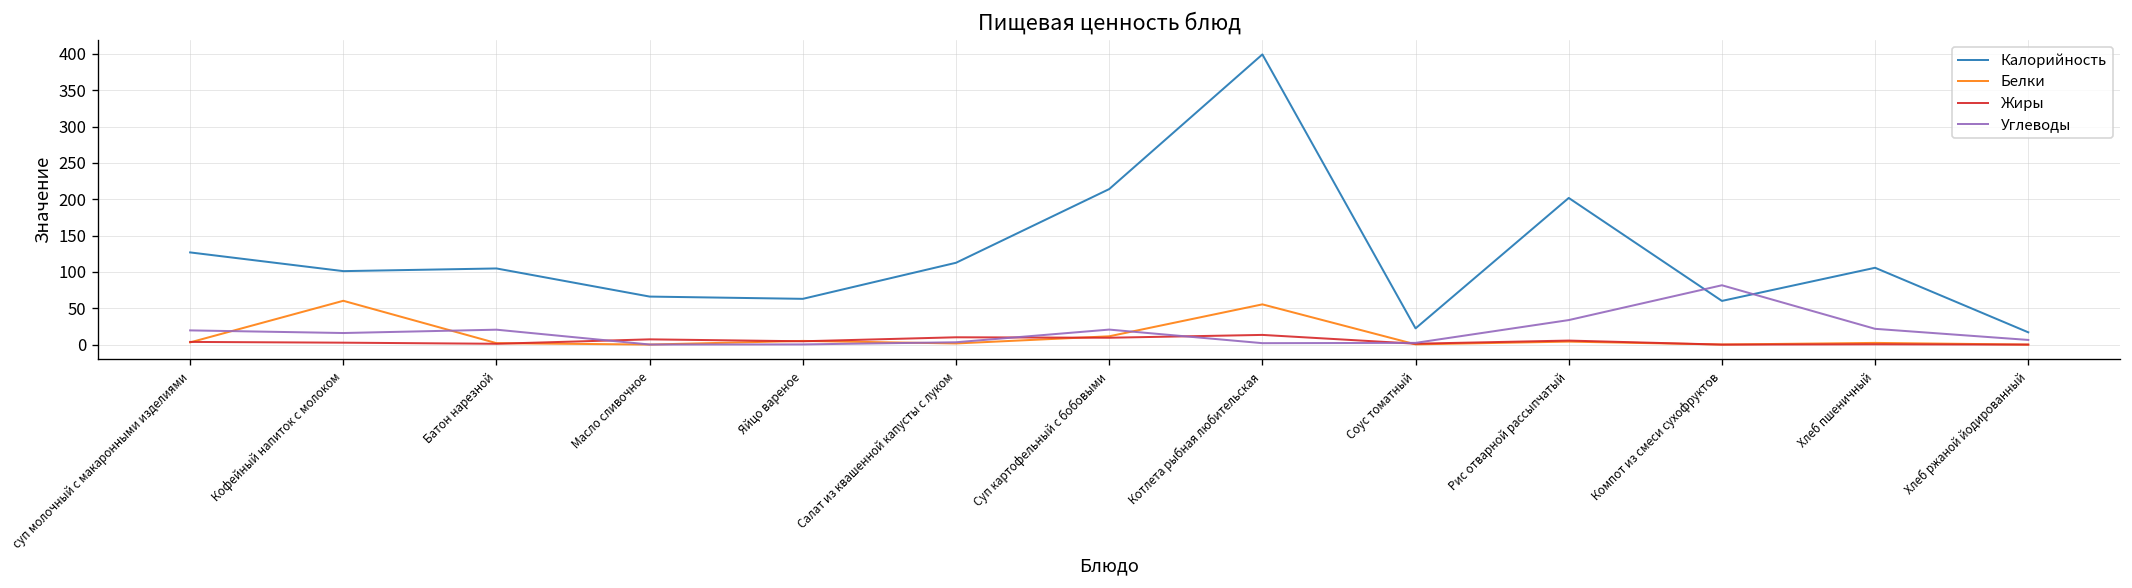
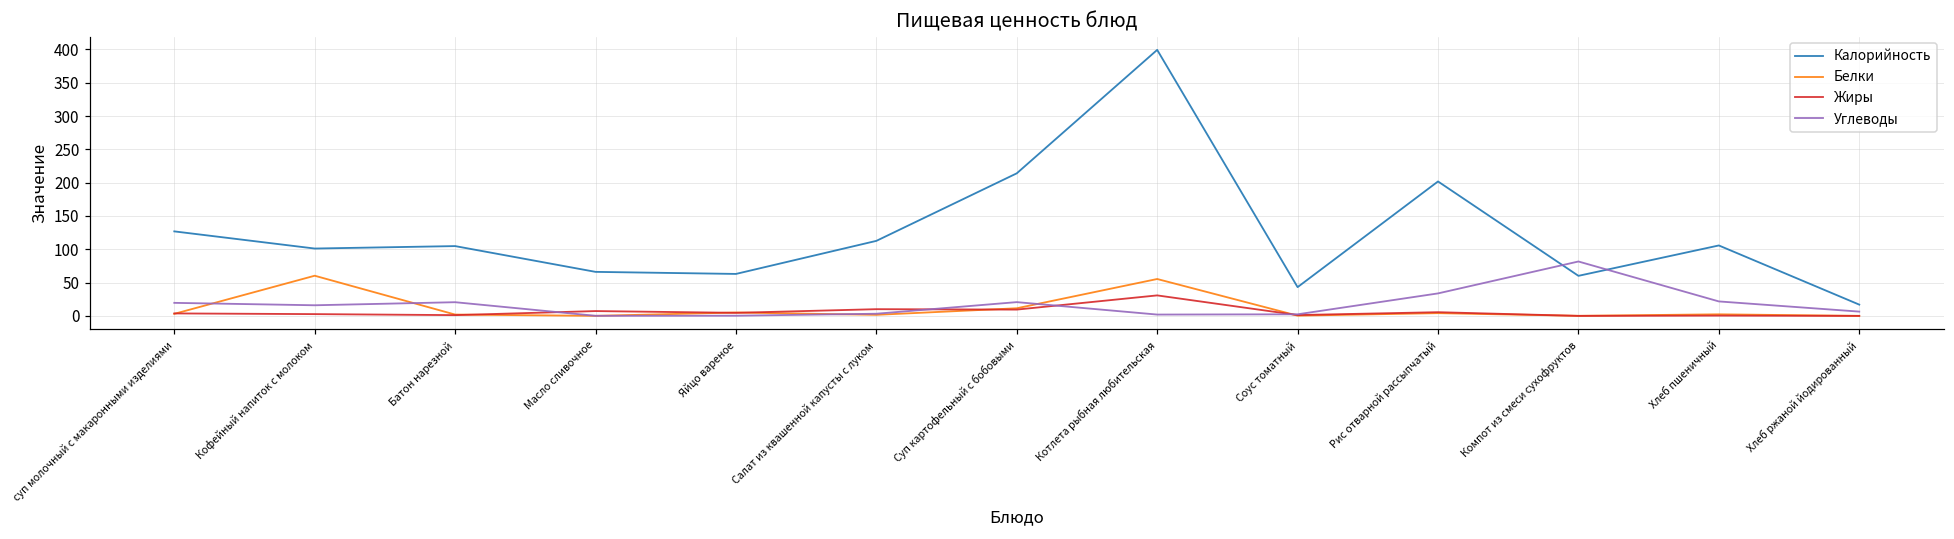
  {
    "Калорийность": {
      "суп молочный с макаронными изделиями": 130,
      "Кофейный напиток с молоком": 100,
      "Батон нарезной": 100,
      "Масло сливочное": 70,
      "Яйцо вареное": 60,
      "Салат из квашенной капусты с луком": 110,
      "Суп картофельный с бобовыми": 210,
      "Котлета рыбная любительская": 400,
-     "Соус томатный": 20,
+     "Соус томатный": 40,
      "Рис отварной рассыпчатый": 200,
      "Компот из смеси сухофруктов": 60,
      "Хлеб пшеничный": 110,
      "Хлеб ржаной йодированный": 20
    },
    "Белки": {
      "Кофейный напиток с молоком": 60,
      "Котлета рыбная любительская": 60
    },
    "Жиры": {
      "Кофейный напиток с молоком": 0,
      "Масло сливочное": 10,
      "Салат из квашенной капусты с луком": 10,
-     "Котлета рыбная любительская": 10
+     "Котлета рыбная любительская": 30
    },
    "Углеводы": {
      "суп молочный с макаронными изделиями": 20,
      "Кофейный напиток с молоком": 20,
      "Батон нарезной": 20,
      "Яйцо вареное": 0,
      "Суп картофельный с бобовыми": 20,
      "Котлета рыбная любительская": 0,
      "Рис отварной рассыпчатый": 30,
      "Компот из смеси сухофруктов": 80,
      "Хлеб пшеничный": 20,
      "Хлеб ржаной йодированный": 10
    }
  }
